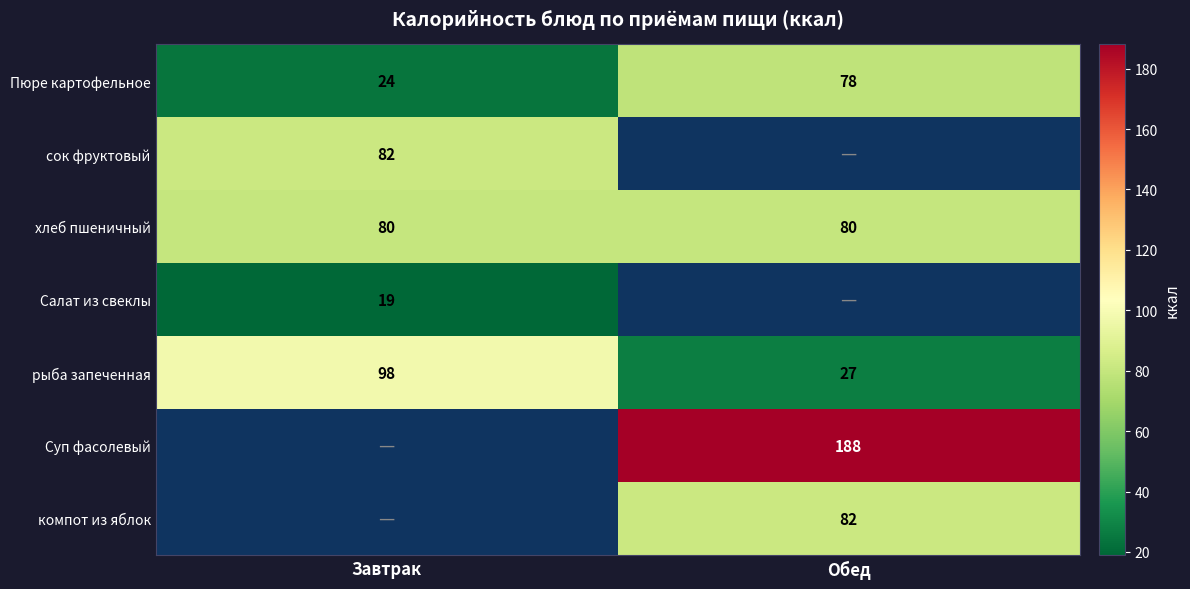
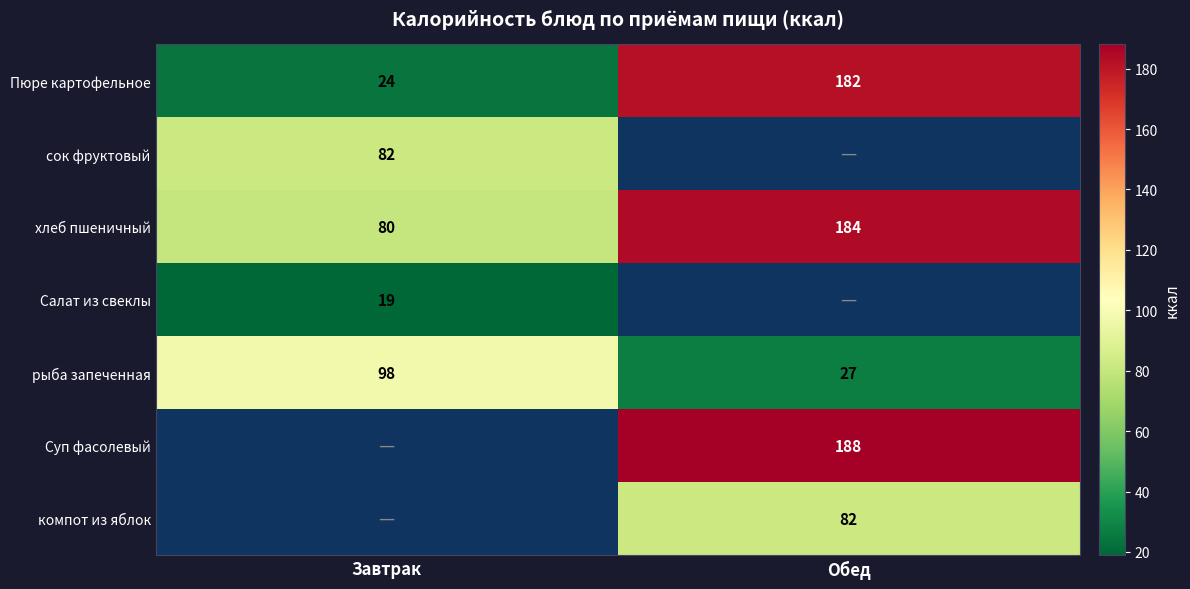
  {
    "Пюре картофельное": {
      "Завтрак": 24,
-     "Обед": 78
+     "Обед": 182
    },
    "сок фруктовый": {
      "Завтрак": 82
    },
    "хлеб пшеничный": {
      "Завтрак": 80,
-     "Обед": 80
+     "Обед": 184
    },
    "Салат из свеклы": {
      "Завтрак": 19
    },
    "рыба запеченная": {
      "Завтрак": 98,
      "Обед": 27
    },
    "Суп фасолевый": {
      "Обед": 188
    },
    "компот из яблок": {
      "Обед": 82
    }
  }
